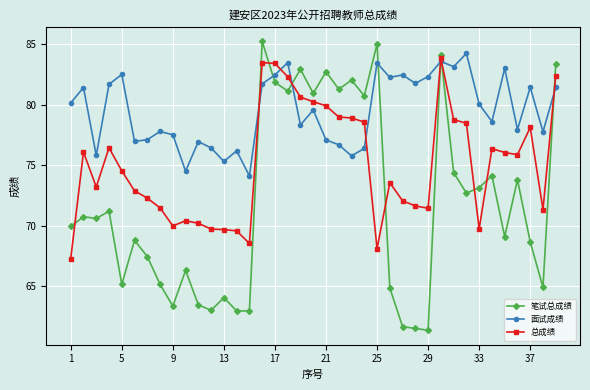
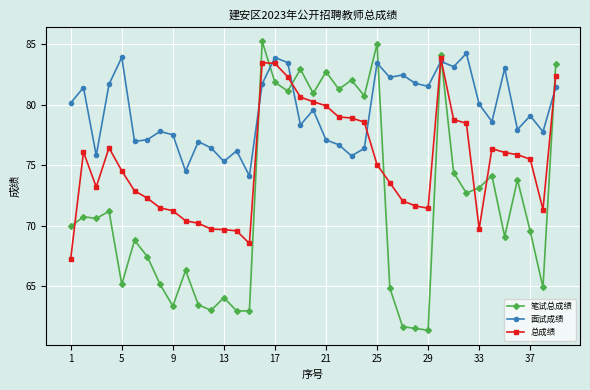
  {
    "笔试总成绩": {
      "1": 69.9,
      "5": 65.2,
      "9": 63.4,
      "13": 64.1,
      "17": 81.9,
      "21": 82.8,
      "25": 85.1,
      "29": 61.4,
      "33": 73.2,
-     "37": 68.7
+     "37": 69.6
    },
    "面试成绩": {
      "1": 80.2,
-     "5": 82.5,
+     "5": 83.9,
      "9": 77.5,
      "13": 75.3,
-     "17": 82.5,
+     "17": 83.9,
      "21": 77.1,
      "25": 83.5,
-     "29": 82.4,
+     "29": 81.5,
      "33": 80.1,
-     "37": 81.5
+     "37": 79.1
    },
    "总成绩": {
      "1": 67.3,
      "5": 74.5,
-     "9": 70.0,
+     "9": 71.2,
      "13": 69.7,
      "17": 83.4,
      "21": 79.9,
-     "25": 68.1,
+     "25": 75.1,
      "29": 71.4,
      "33": 69.7,
-     "37": 78.1
+     "37": 75.5
    }
  }
